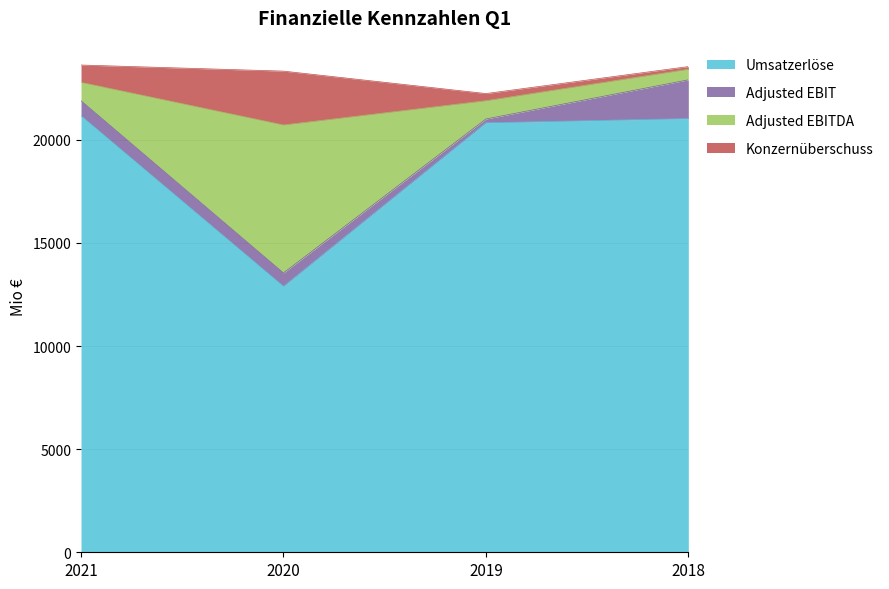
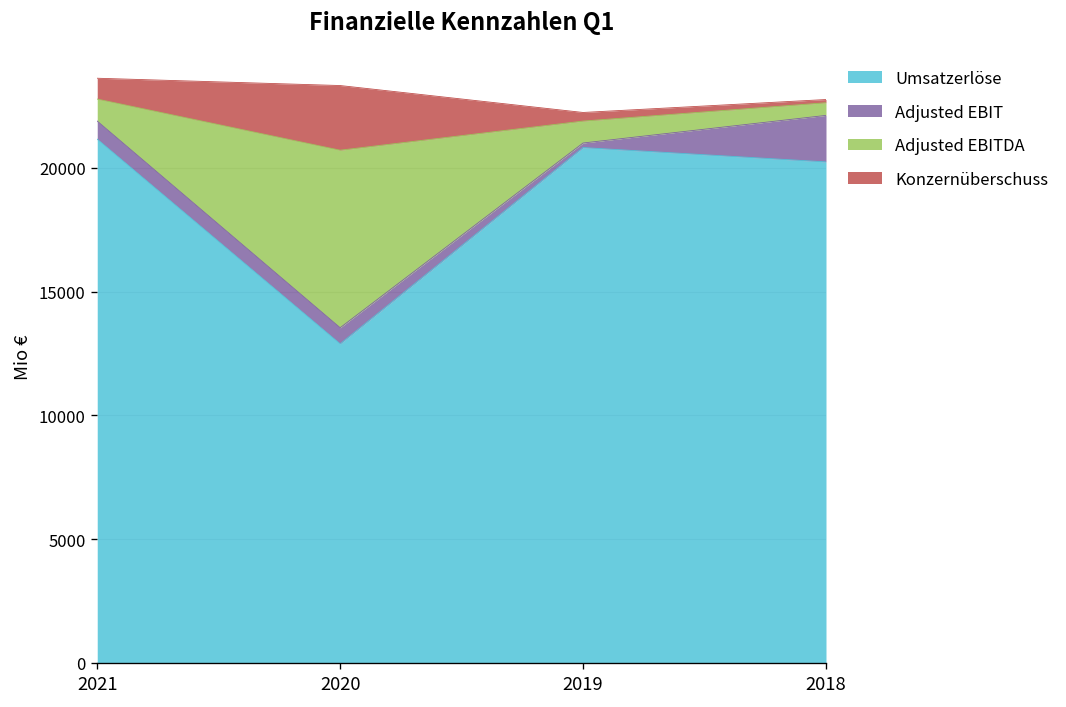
  {
    "Umsatzerlöse": {
      "2021": 21200,
      "2020": 12900,
      "2019": 20800,
-     "2018": 21000
+     "2018": 20200
    },
    "Adjusted EBIT": {
      "2021": 700,
      "2020": 700,
      "2019": 200,
      "2018": 1900
    },
    "Adjusted EBITDA": {
      "2021": 900,
      "2020": 7200,
      "2019": 900,
      "2018": 500
    },
    "Konzernüberschuss": {
      "2021": 800,
      "2020": 2600,
      "2019": 300,
      "2018": 100
    }
  }
